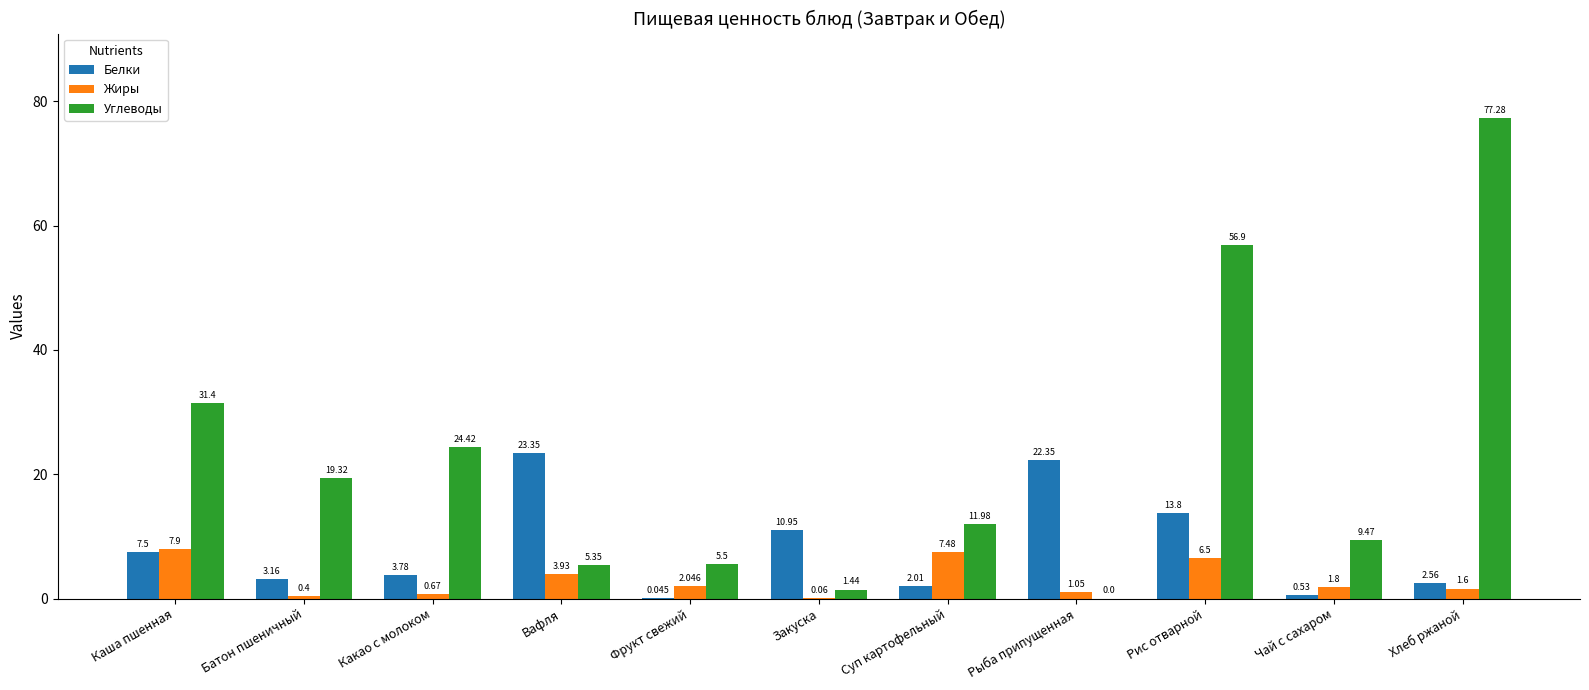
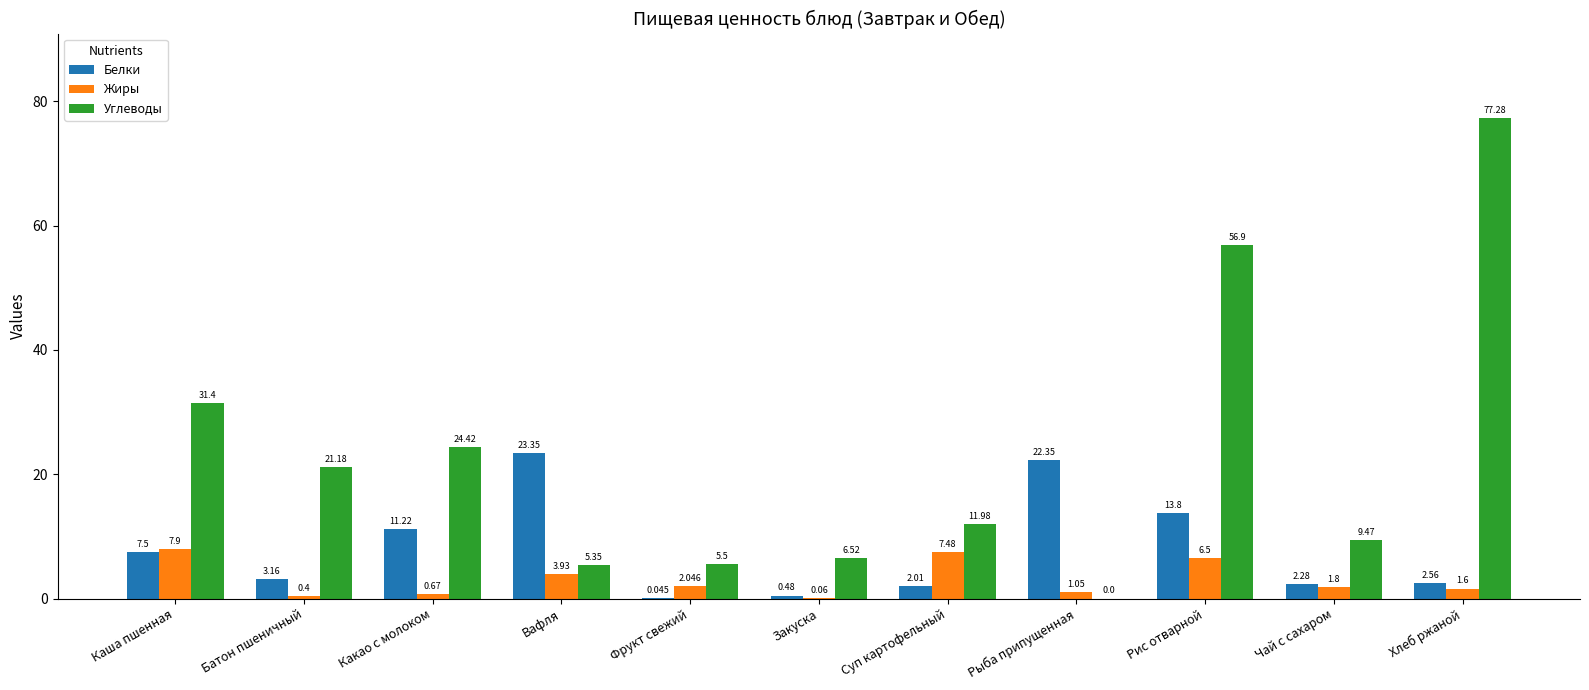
  {
    "Белки": {
      "Каша пшенная": 7.5,
      "Батон пшеничный": 3.16,
-     "Какао с молоком": 3.78,
+     "Какао с молоком": 11.22,
      "Вафля": 23.35,
      "Фрукт свежий": 0.045,
-     "Закуска": 10.95,
+     "Закуска": 0.48,
      "Суп картофельный": 2.01,
      "Рыба припущенная": 22.35,
      "Рис отварной": 13.8,
-     "Чай с сахаром": 0.53,
+     "Чай с сахаром": 2.28,
      "Хлеб ржаной": 2.56
    },
    "Жиры": {
      "Каша пшенная": 7.9,
      "Батон пшеничный": 0.4,
      "Какао с молоком": 0.67,
      "Вафля": 3.93,
      "Фрукт свежий": 2.046,
      "Закуска": 0.06,
      "Суп картофельный": 7.48,
      "Рыба припущенная": 1.05,
      "Рис отварной": 6.5,
      "Чай с сахаром": 1.8,
      "Хлеб ржаной": 1.6
    },
    "Углеводы": {
      "Каша пшенная": 31.4,
-     "Батон пшеничный": 19.32,
+     "Батон пшеничный": 21.18,
      "Какао с молоком": 24.42,
      "Вафля": 5.35,
      "Фрукт свежий": 5.5,
-     "Закуска": 1.44,
+     "Закуска": 6.52,
      "Суп картофельный": 11.98,
      "Рыба припущенная": 0.0,
      "Рис отварной": 56.9,
      "Чай с сахаром": 9.47,
      "Хлеб ржаной": 77.28
    }
  }
